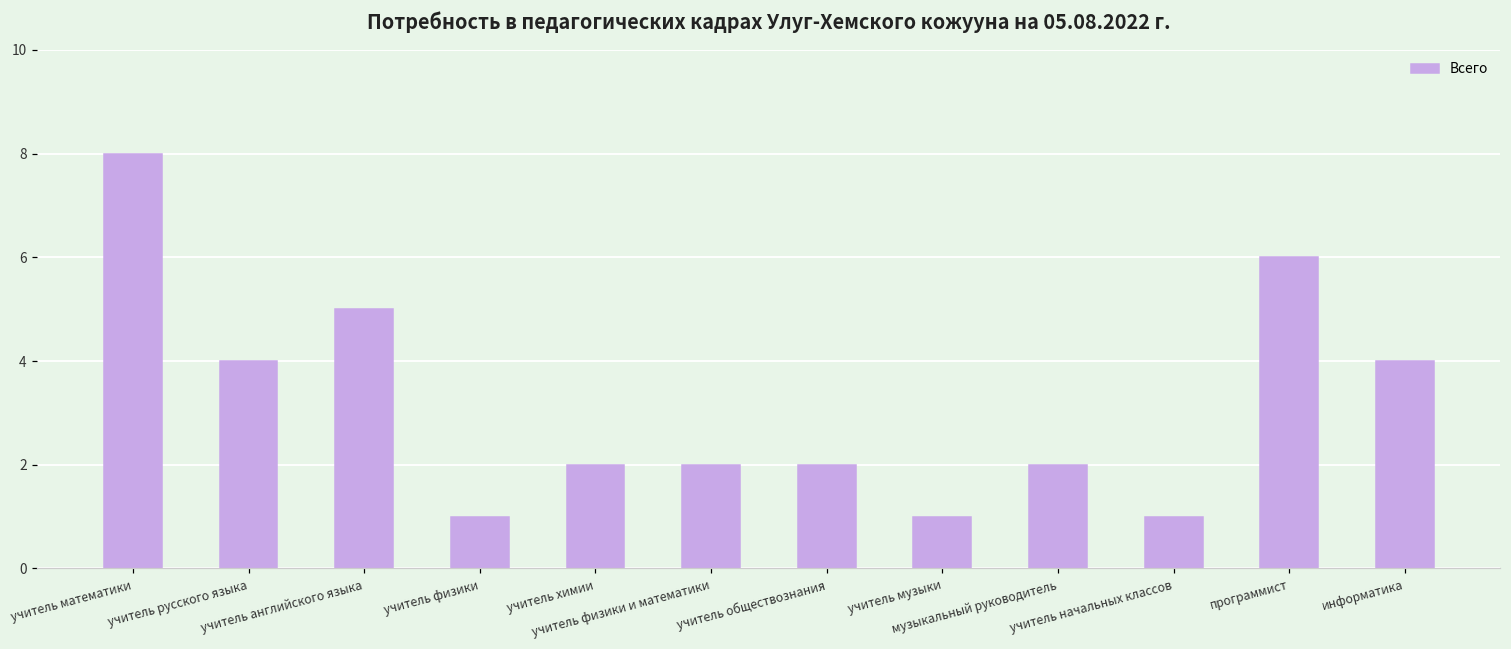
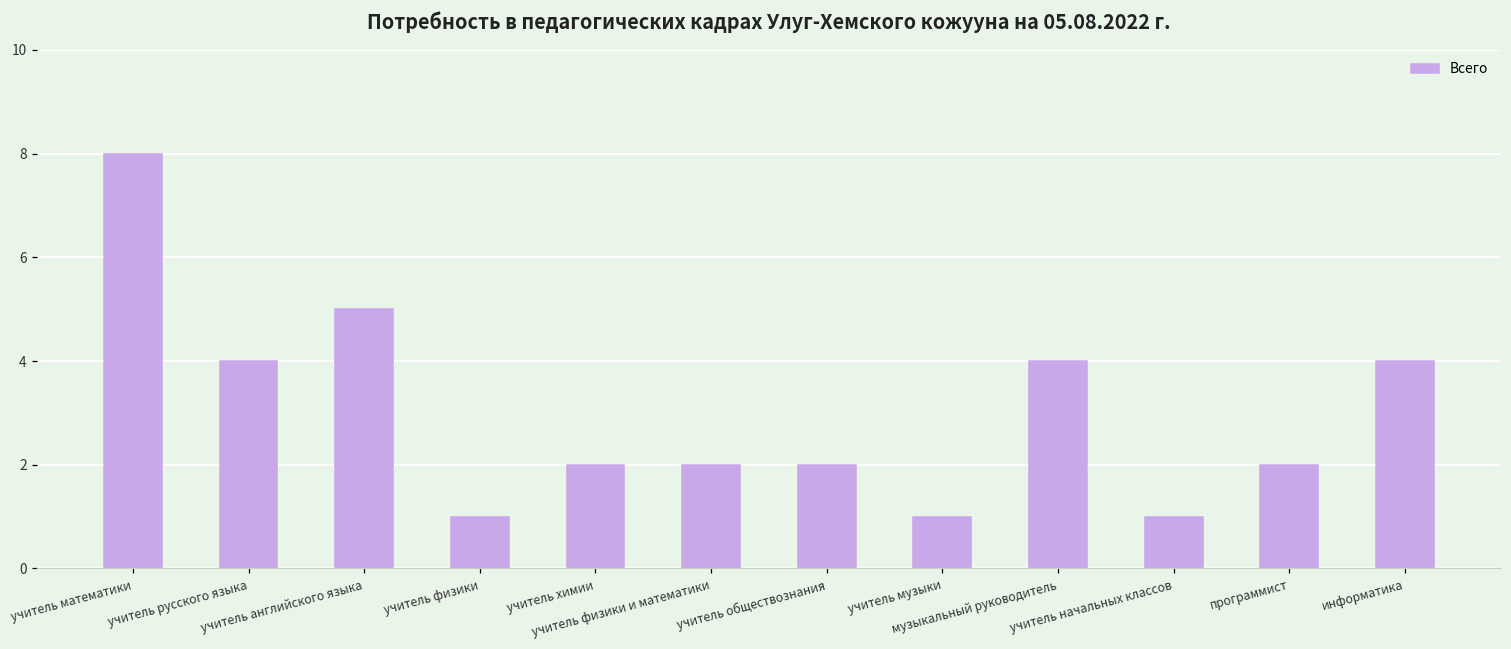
  {
    "учитель математики": 8,
    "учитель русского языка": 4,
    "учитель английского языка": 5,
    "учитель физики": 1,
    "учитель химии": 2,
    "учитель физики и математики": 2,
    "учитель обществознания": 2,
    "учитель музыки": 1,
-   "музыкальный руководитель": 2,
+   "музыкальный руководитель": 4,
    "учитель начальных классов": 1,
-   "программист": 6,
+   "программист": 2,
    "информатика": 4
  }
